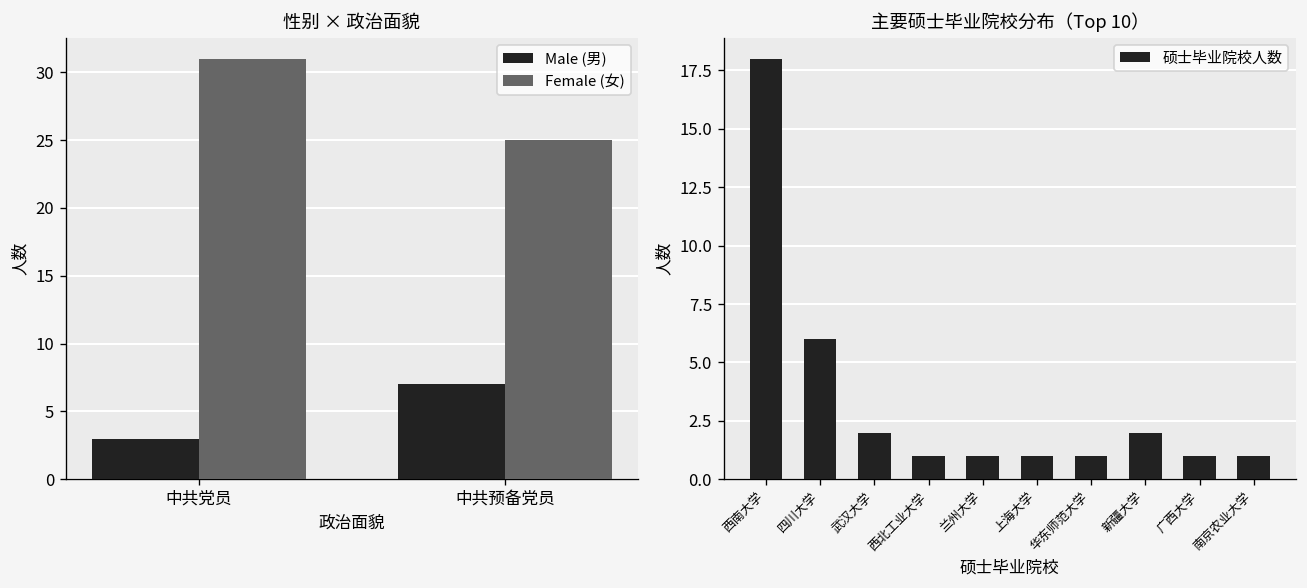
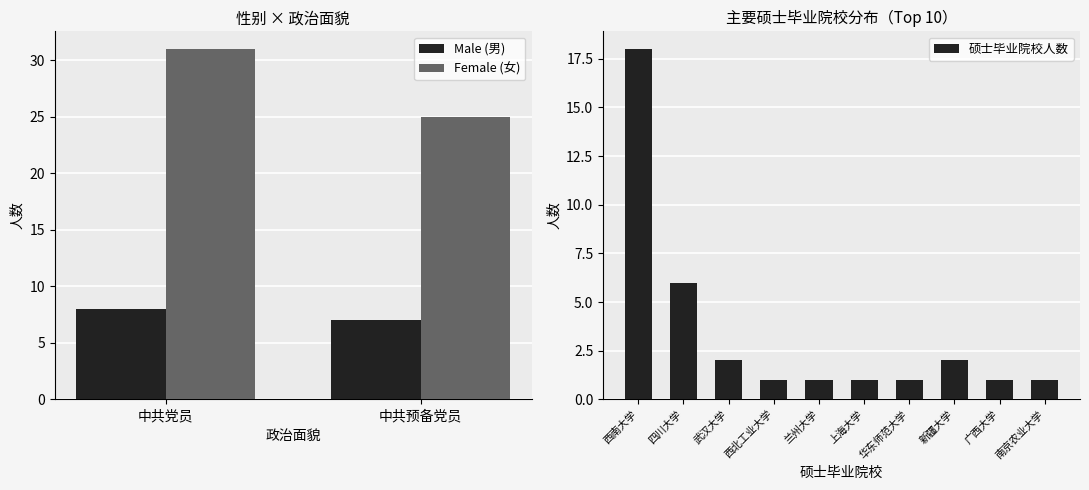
  {
    "性别 × 政治面貌": {
      "Male (男)": {
-       "中共党员": 3,
+       "中共党员": 8,
        "中共预备党员": 7
      },
      "Female (女)": {
        "中共党员": 31,
        "中共预备党员": 25
      }
    },
    "主要硕士毕业院校分布（Top 10）": {
      "西南大学": 18.0,
      "四川大学": 6.0,
      "武汉大学": 2.0,
      "西北工业大学": 1.0,
      "兰州大学": 1.0,
      "上海大学": 1.0,
      "华东师范大学": 1.0,
      "新疆大学": 2.0,
      "广西大学": 1.0,
      "南京农业大学": 1.0
    }
  }
